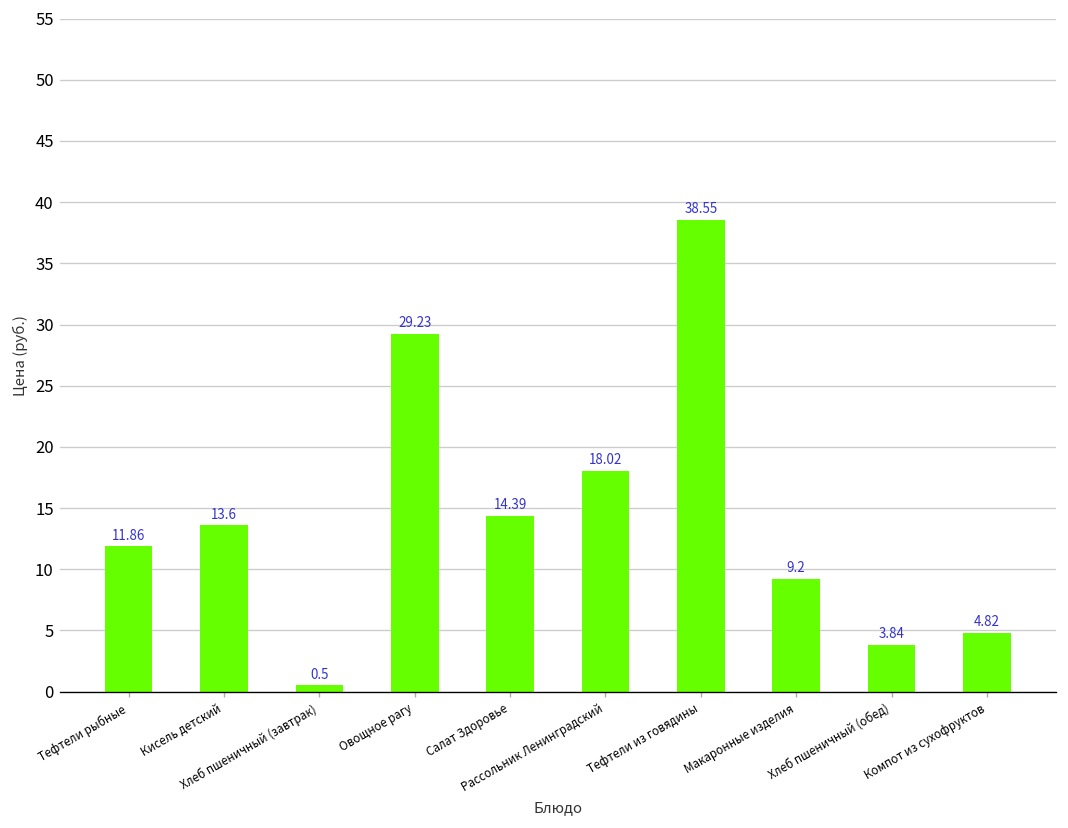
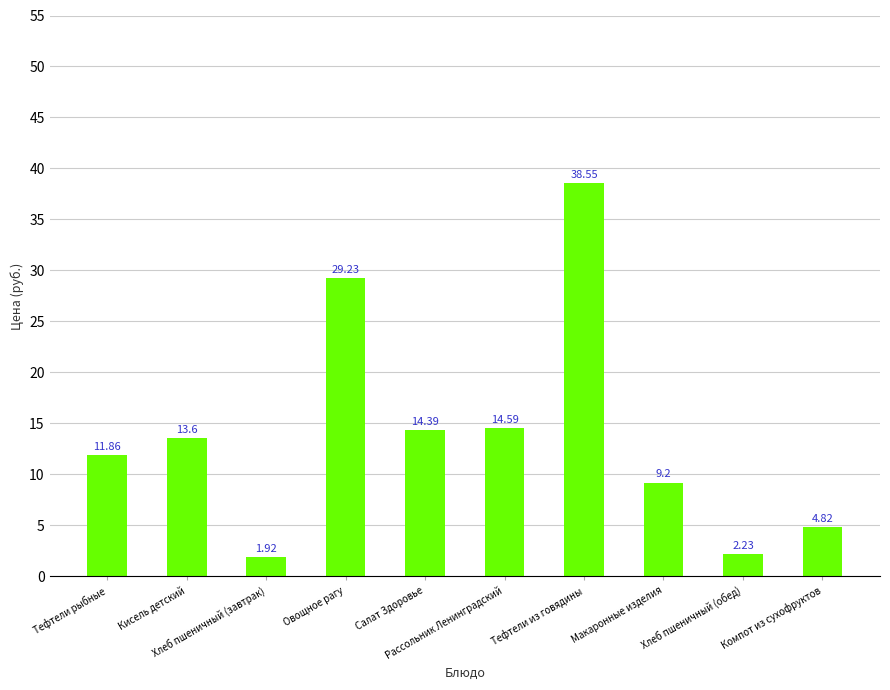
  {
    "Тефтели рыбные": 11.86,
    "Кисель детский": 13.6,
-   "Хлеб пшеничный (завтрак)": 0.5,
+   "Хлеб пшеничный (завтрак)": 1.92,
    "Овощное рагу": 29.23,
    "Салат Здоровье": 14.39,
-   "Рассольник Ленинградский": 18.02,
+   "Рассольник Ленинградский": 14.59,
    "Тефтели из говядины": 38.55,
    "Макаронные изделия": 9.2,
-   "Хлеб пшеничный (обед)": 3.84,
+   "Хлеб пшеничный (обед)": 2.23,
    "Компот из сухофруктов": 4.82
  }
